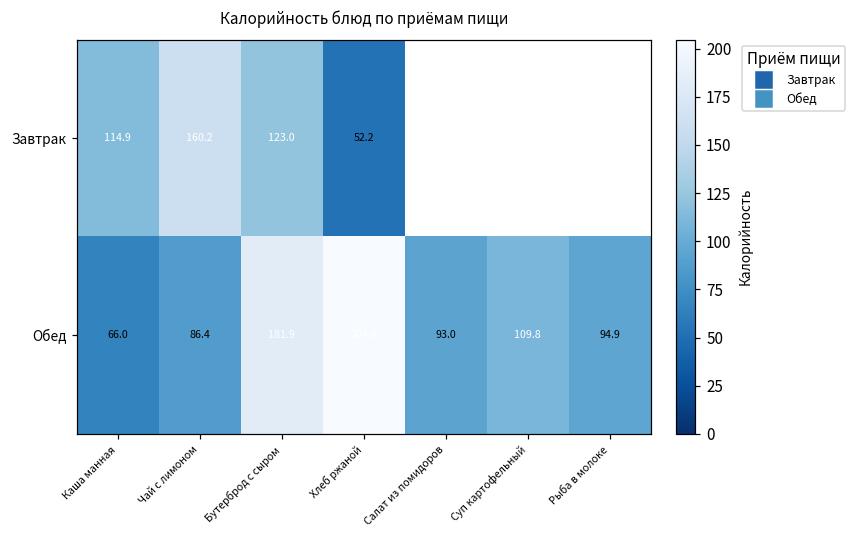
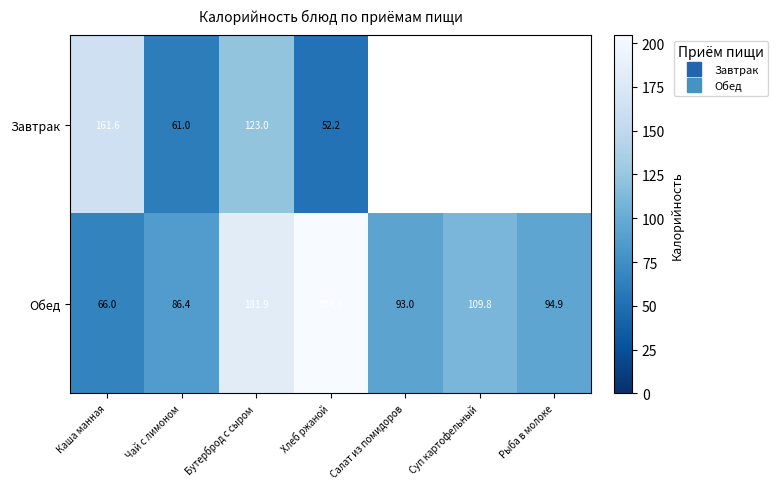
  {
    "Завтрак": {
-     "Каша манная": 114.9,
-     "Чай с лимоном": 160.2,
+     "Каша манная": 161.6,
+     "Чай с лимоном": 61.0,
      "Бутерброд с сыром": 123.0,
      "Хлеб ржаной": 52.2
    },
    "Обед": {
      "Каша манная": 66.0,
      "Чай с лимоном": 86.4,
      "Салат из помидоров": 93.0,
      "Суп картофельный": 109.8,
      "Рыба в молоке": 94.9
    }
  }
